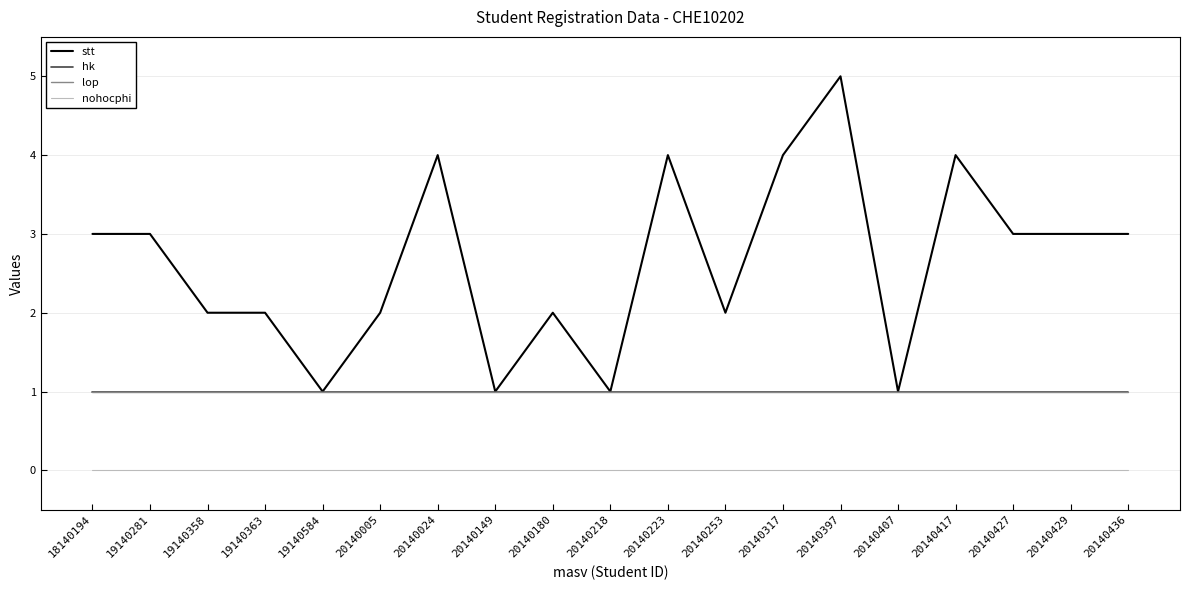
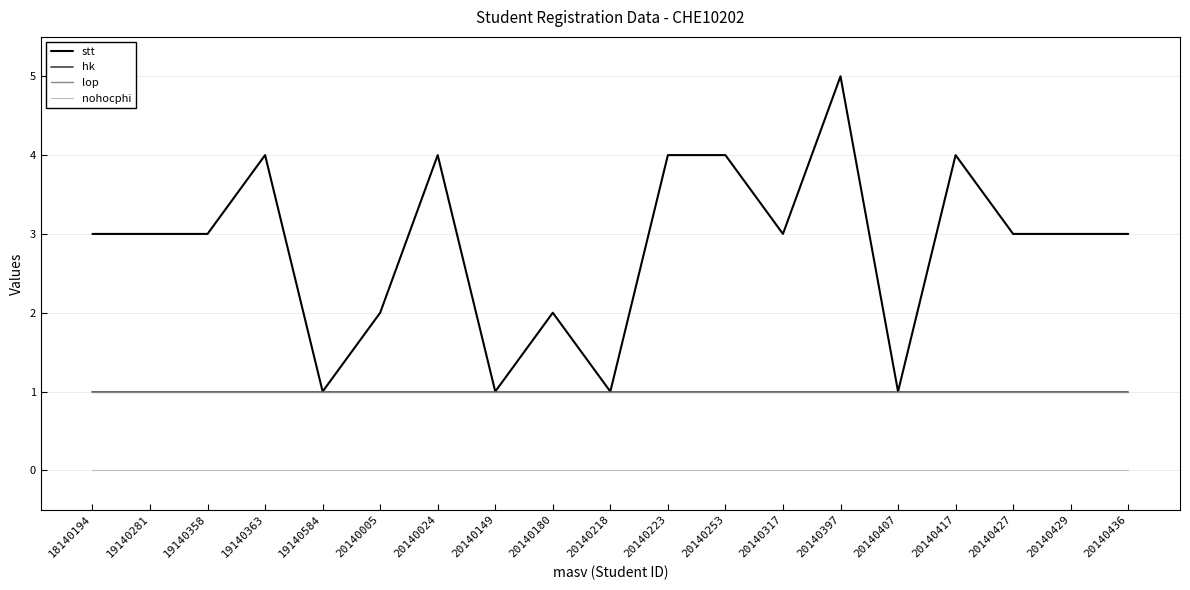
  {
    "stt": {
      "18140194": 3,
      "19140281": 3,
-     "19140358": 2,
-     "19140363": 2,
+     "19140358": 3,
+     "19140363": 4,
      "20140005": 2,
      "20140024": 4,
      "20140180": 2,
      "20140223": 4,
-     "20140253": 2,
-     "20140317": 4,
+     "20140253": 4,
+     "20140317": 3,
      "20140397": 5,
      "20140417": 4,
      "20140427": 3,
      "20140429": 3,
      "20140436": 3
    },
    "lop": {
      "18140194": 1,
      "19140281": 1,
      "19140358": 1,
      "19140363": 1,
      "20140005": 1,
      "20140024": 1,
      "20140180": 1,
      "20140223": 1,
      "20140253": 1,
      "20140317": 1,
      "20140397": 1,
      "20140417": 1,
      "20140427": 1,
      "20140429": 1,
      "20140436": 1
    },
    "nohocphi": {
      "18140194": 0,
      "19140281": 0,
      "19140358": 0,
      "19140363": 0,
      "19140584": 0,
      "20140005": 0,
      "20140024": 0,
      "20140149": 0,
      "20140180": 0,
      "20140218": 0,
      "20140223": 0,
      "20140253": 0,
      "20140317": 0,
      "20140397": 0,
      "20140407": 0,
      "20140417": 0,
      "20140427": 0,
      "20140429": 0,
      "20140436": 0
    }
  }
